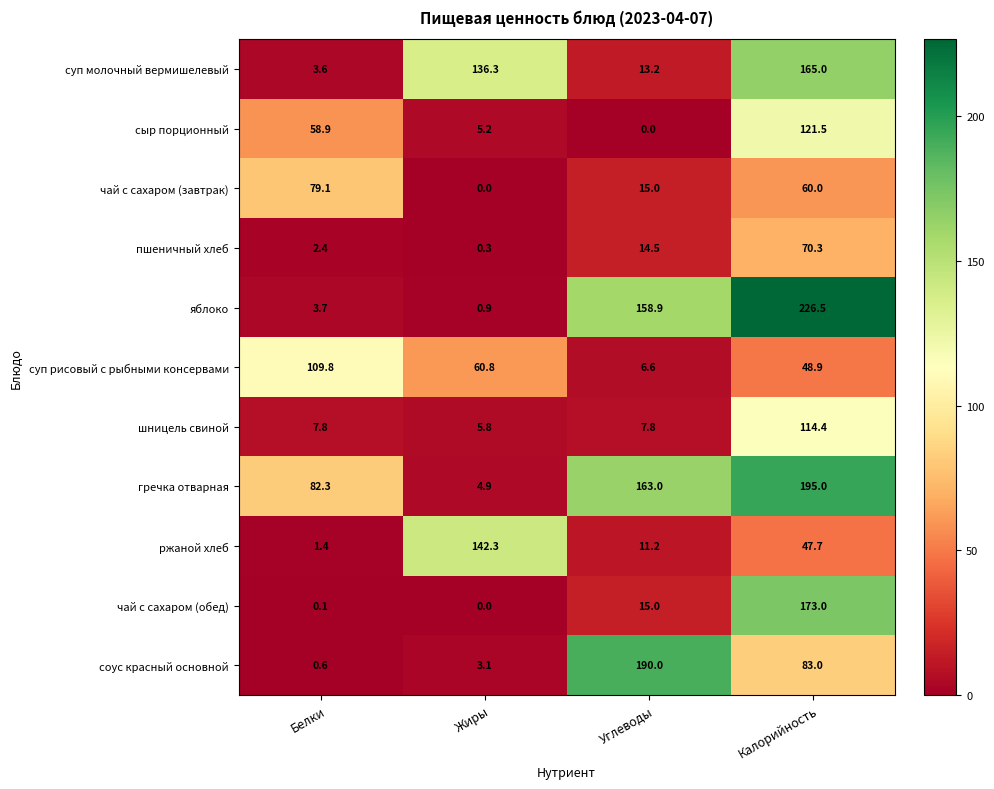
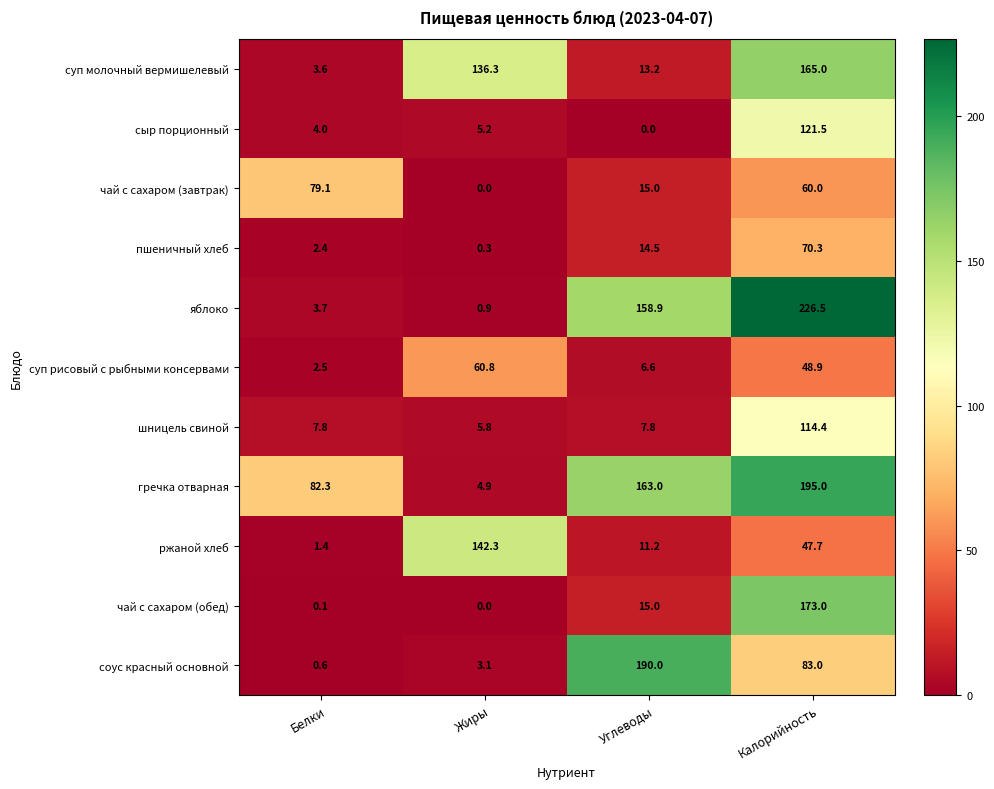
  {
    "суп молочный вермишелевый": {
      "Белки": 3.6,
      "Жиры": 136.3,
      "Углеводы": 13.2,
      "Калорийность": 165.0
    },
    "сыр порционный": {
-     "Белки": 58.9,
+     "Белки": 4.0,
      "Жиры": 5.2,
      "Углеводы": 0.0,
      "Калорийность": 121.5
    },
    "чай с сахаром (завтрак)": {
      "Белки": 79.1,
      "Жиры": 0.0,
      "Углеводы": 15.0,
      "Калорийность": 60.0
    },
    "пшеничный хлеб": {
      "Белки": 2.4,
      "Жиры": 0.3,
      "Углеводы": 14.5,
      "Калорийность": 70.3
    },
    "яблоко": {
      "Белки": 3.7,
      "Жиры": 0.9,
      "Углеводы": 158.9,
      "Калорийность": 226.5
    },
    "суп рисовый с рыбными консервами": {
-     "Белки": 109.8,
+     "Белки": 2.5,
      "Жиры": 60.8,
      "Углеводы": 6.6,
      "Калорийность": 48.9
    },
    "шницель свиной": {
      "Белки": 7.8,
      "Жиры": 5.8,
      "Углеводы": 7.8,
      "Калорийность": 114.4
    },
    "гречка отварная": {
      "Белки": 82.3,
      "Жиры": 4.9,
      "Углеводы": 163.0,
      "Калорийность": 195.0
    },
    "ржаной хлеб": {
      "Белки": 1.4,
      "Жиры": 142.3,
      "Углеводы": 11.2,
      "Калорийность": 47.7
    },
    "чай с сахаром (обед)": {
      "Белки": 0.1,
      "Жиры": 0.0,
      "Углеводы": 15.0,
      "Калорийность": 173.0
    },
    "соус красный основной": {
      "Белки": 0.6,
      "Жиры": 3.1,
      "Углеводы": 190.0,
      "Калорийность": 83.0
    }
  }
